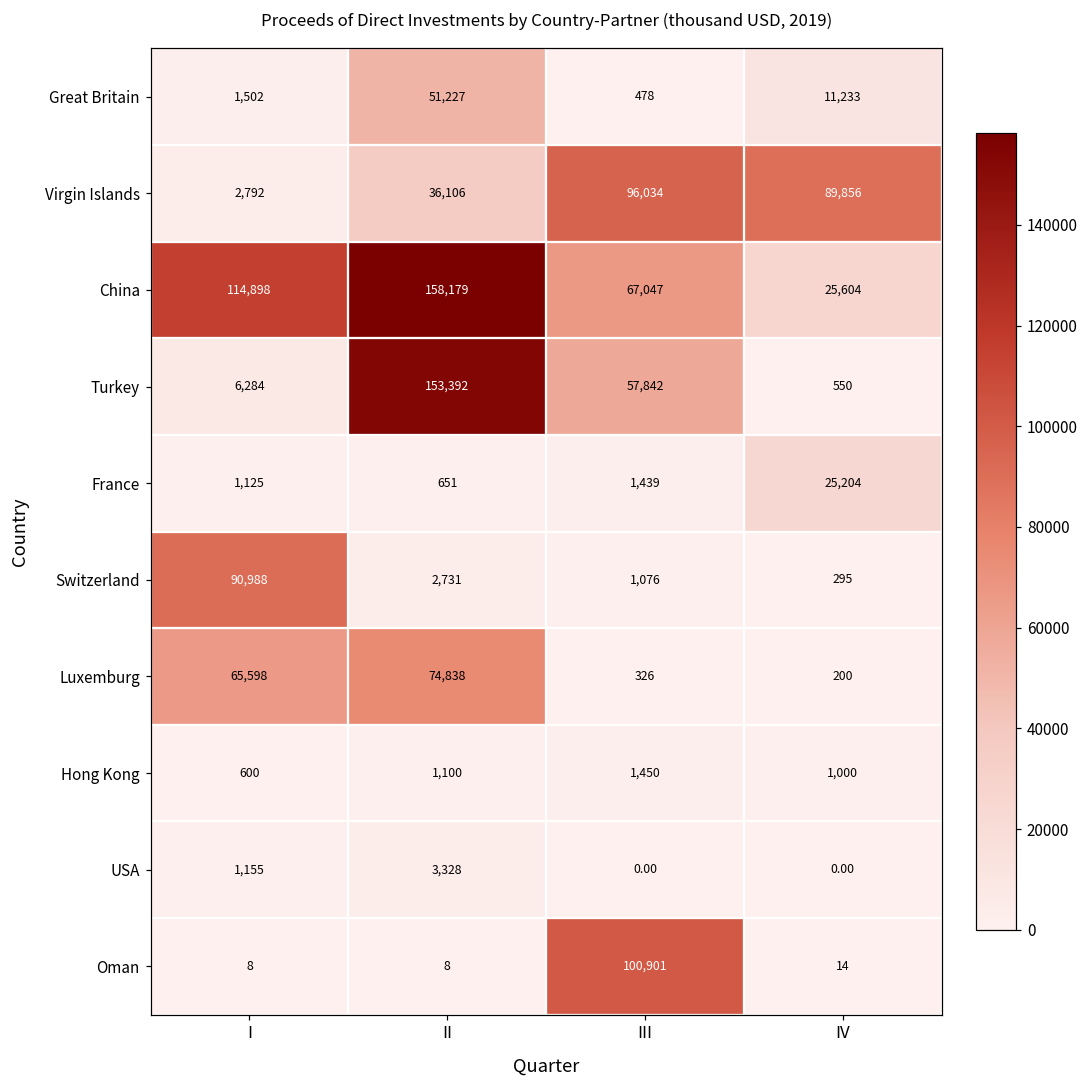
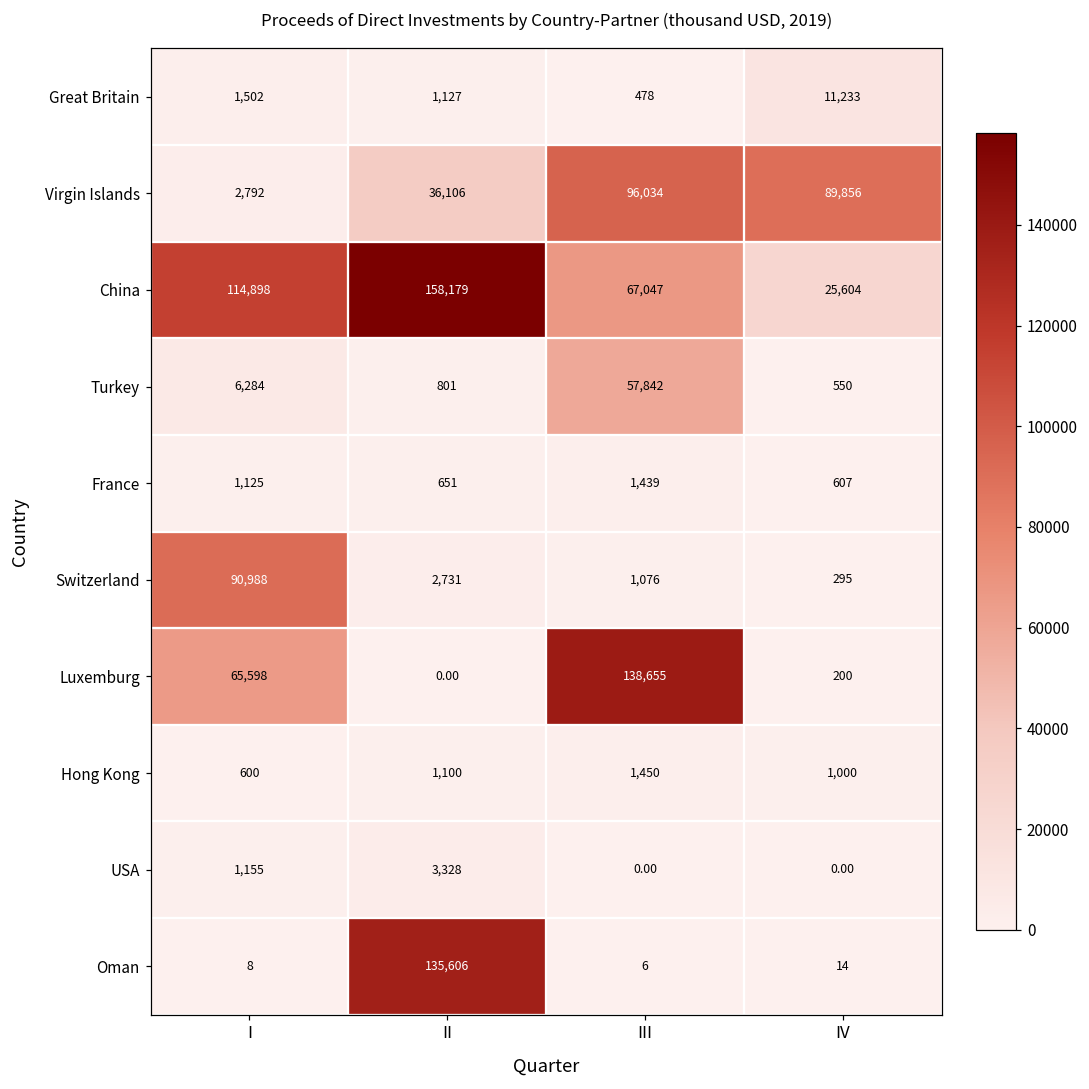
  {
    "Great Britain": {
      "I": "1,502",
-     "II": "51,227",
+     "II": "1,127",
      "III": "478",
      "IV": "11,233"
    },
    "Virgin Islands": {
      "I": "2,792",
      "II": "36,106",
      "III": "96,034",
      "IV": "89,856"
    },
    "China": {
      "I": "114,898",
      "II": "158,179",
      "III": "67,047",
      "IV": "25,604"
    },
    "Turkey": {
      "I": "6,284",
-     "II": "153,392",
+     "II": "801",
      "III": "57,842",
      "IV": "550"
    },
    "France": {
      "I": "1,125",
      "II": "651",
      "III": "1,439",
-     "IV": "25,204"
+     "IV": "607"
    },
    "Switzerland": {
      "I": "90,988",
      "II": "2,731",
      "III": "1,076",
      "IV": "295"
    },
    "Luxemburg": {
      "I": "65,598",
-     "II": "74,838",
-     "III": "326",
+     "II": "0.00",
+     "III": "138,655",
      "IV": "200"
    },
    "Hong Kong": {
      "I": "600",
      "II": "1,100",
      "III": "1,450",
      "IV": "1,000"
    },
    "USA": {
      "I": "1,155",
      "II": "3,328",
      "III": "0.00",
      "IV": "0.00"
    },
    "Oman": {
      "I": "8",
-     "II": "8",
-     "III": "100,901",
+     "II": "135,606",
+     "III": "6",
      "IV": "14"
    }
  }
